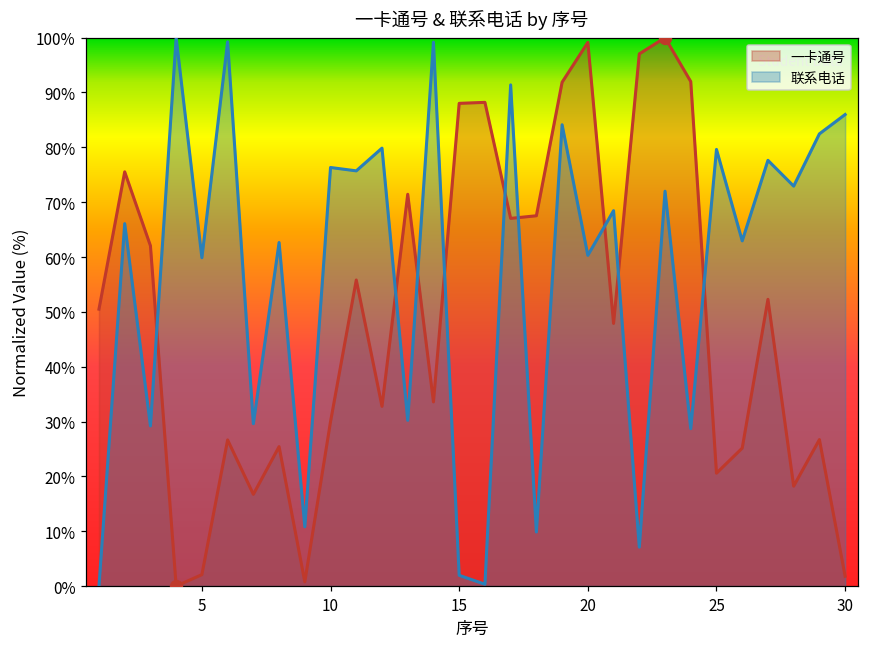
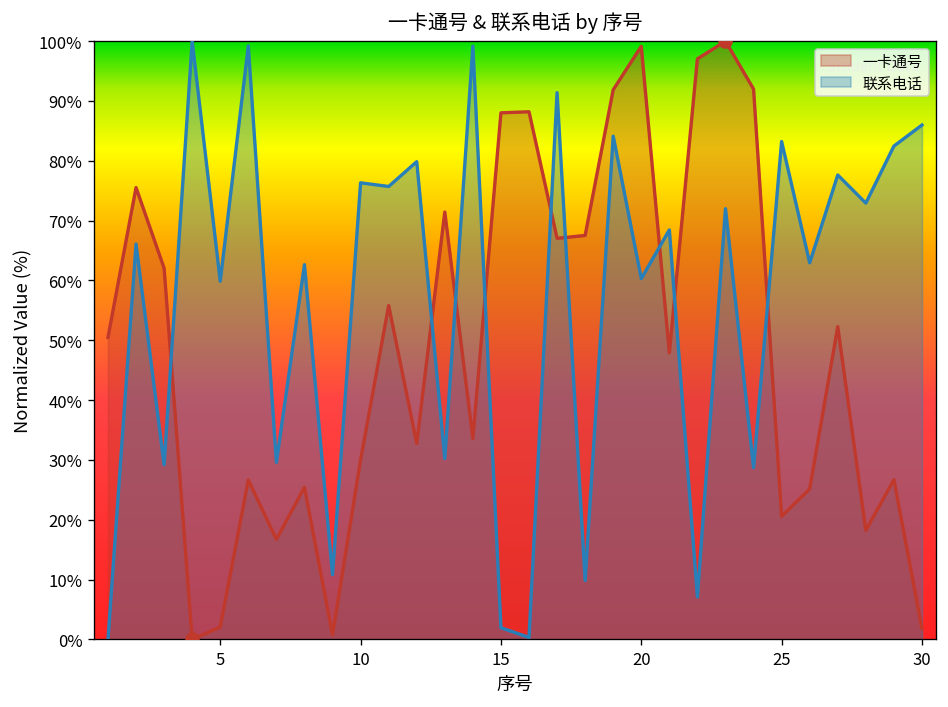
  {
    "联系电话": {
      "5": "60%",
      "10": "76%",
      "15": "2%",
      "20": "60%",
-     "25": "80%",
+     "25": "83%",
      "30": "86%"
    }
  }
